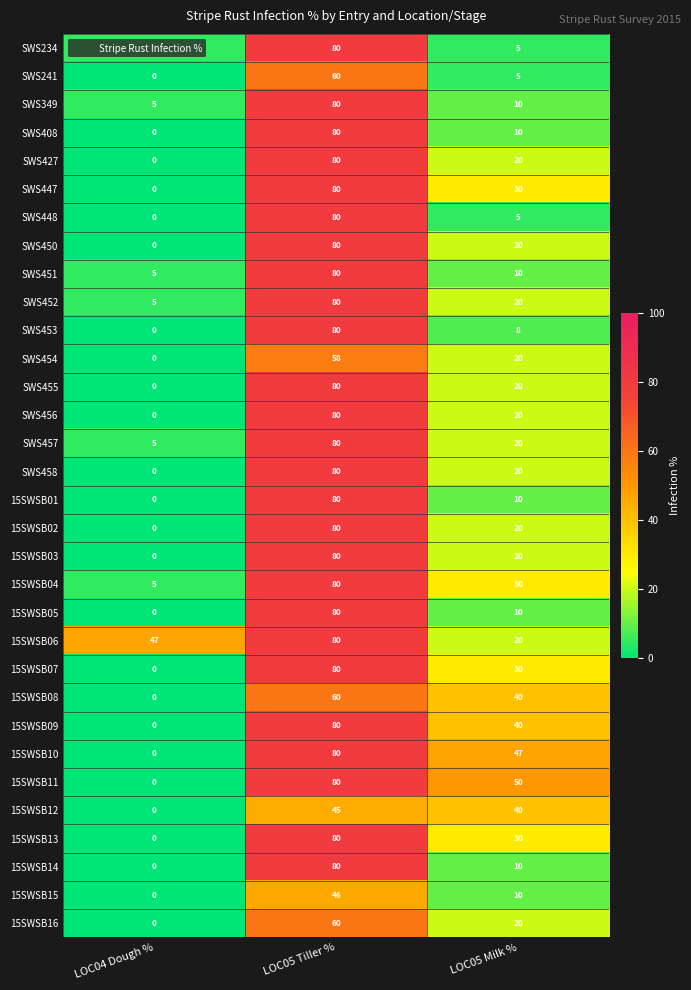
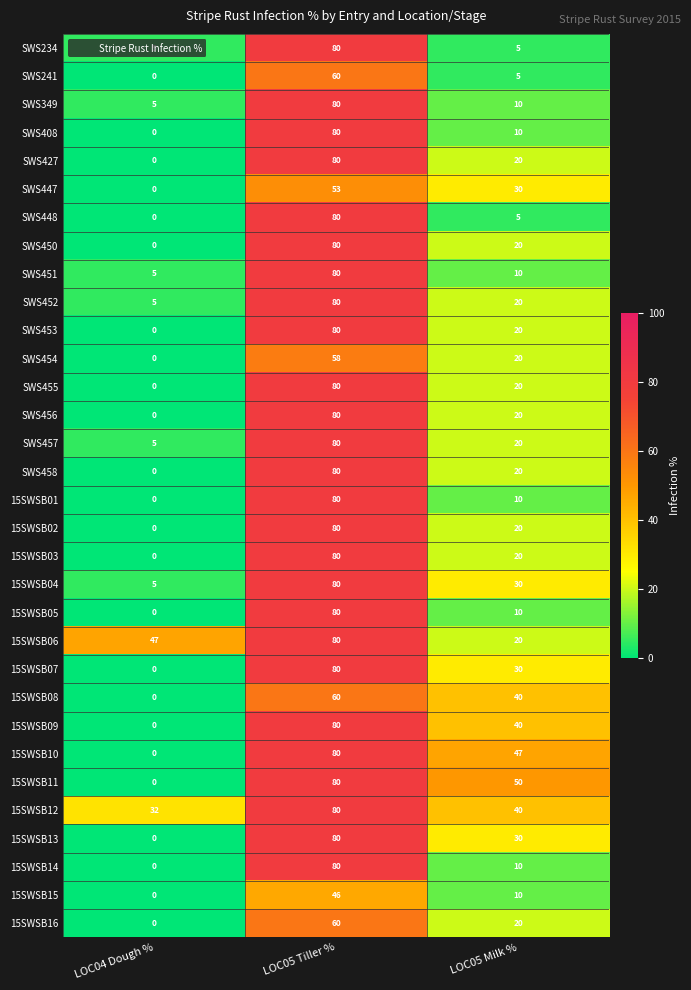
  {
    "SWS234": {
      "LOC05 Tiller %": 80,
      "LOC05 Milk %": 5
    },
    "SWS241": {
      "LOC04 Dough %": 0,
      "LOC05 Tiller %": 60,
      "LOC05 Milk %": 5
    },
    "SWS349": {
      "LOC04 Dough %": 5,
      "LOC05 Tiller %": 80,
      "LOC05 Milk %": 10
    },
    "SWS408": {
      "LOC04 Dough %": 0,
      "LOC05 Tiller %": 80,
      "LOC05 Milk %": 10
    },
    "SWS427": {
      "LOC04 Dough %": 0,
      "LOC05 Tiller %": 80,
      "LOC05 Milk %": 20
    },
    "SWS447": {
      "LOC04 Dough %": 0,
-     "LOC05 Tiller %": 80,
+     "LOC05 Tiller %": 53,
      "LOC05 Milk %": 30
    },
    "SWS448": {
      "LOC04 Dough %": 0,
      "LOC05 Tiller %": 80,
      "LOC05 Milk %": 5
    },
    "SWS450": {
      "LOC04 Dough %": 0,
      "LOC05 Tiller %": 80,
      "LOC05 Milk %": 20
    },
    "SWS451": {
      "LOC04 Dough %": 5,
      "LOC05 Tiller %": 80,
      "LOC05 Milk %": 10
    },
    "SWS452": {
      "LOC04 Dough %": 5,
      "LOC05 Tiller %": 80,
      "LOC05 Milk %": 20
    },
    "SWS453": {
      "LOC04 Dough %": 0,
      "LOC05 Tiller %": 80,
-     "LOC05 Milk %": 8
+     "LOC05 Milk %": 20
    },
    "SWS454": {
      "LOC04 Dough %": 0,
      "LOC05 Tiller %": 58,
      "LOC05 Milk %": 20
    },
    "SWS455": {
      "LOC04 Dough %": 0,
      "LOC05 Tiller %": 80,
      "LOC05 Milk %": 20
    },
    "SWS456": {
      "LOC04 Dough %": 0,
      "LOC05 Tiller %": 80,
      "LOC05 Milk %": 20
    },
    "SWS457": {
      "LOC04 Dough %": 5,
      "LOC05 Tiller %": 80,
      "LOC05 Milk %": 20
    },
    "SWS458": {
      "LOC04 Dough %": 0,
      "LOC05 Tiller %": 80,
      "LOC05 Milk %": 20
    },
    "15SWSB01": {
      "LOC04 Dough %": 0,
      "LOC05 Tiller %": 80,
      "LOC05 Milk %": 10
    },
    "15SWSB02": {
      "LOC04 Dough %": 0,
      "LOC05 Tiller %": 80,
      "LOC05 Milk %": 20
    },
    "15SWSB03": {
      "LOC04 Dough %": 0,
      "LOC05 Tiller %": 80,
      "LOC05 Milk %": 20
    },
    "15SWSB04": {
      "LOC04 Dough %": 5,
      "LOC05 Tiller %": 80,
      "LOC05 Milk %": 30
    },
    "15SWSB05": {
      "LOC04 Dough %": 0,
      "LOC05 Tiller %": 80,
      "LOC05 Milk %": 10
    },
    "15SWSB06": {
      "LOC04 Dough %": 47,
      "LOC05 Tiller %": 80,
      "LOC05 Milk %": 20
    },
    "15SWSB07": {
      "LOC04 Dough %": 0,
      "LOC05 Tiller %": 80,
      "LOC05 Milk %": 30
    },
    "15SWSB08": {
      "LOC04 Dough %": 0,
      "LOC05 Tiller %": 60,
      "LOC05 Milk %": 40
    },
    "15SWSB09": {
      "LOC04 Dough %": 0,
      "LOC05 Tiller %": 80,
      "LOC05 Milk %": 40
    },
    "15SWSB10": {
      "LOC04 Dough %": 0,
      "LOC05 Tiller %": 80,
      "LOC05 Milk %": 47
    },
    "15SWSB11": {
      "LOC04 Dough %": 0,
      "LOC05 Tiller %": 80,
      "LOC05 Milk %": 50
    },
    "15SWSB12": {
-     "LOC04 Dough %": 0,
-     "LOC05 Tiller %": 45,
+     "LOC04 Dough %": 32,
+     "LOC05 Tiller %": 80,
      "LOC05 Milk %": 40
    },
    "15SWSB13": {
      "LOC04 Dough %": 0,
      "LOC05 Tiller %": 80,
      "LOC05 Milk %": 30
    },
    "15SWSB14": {
      "LOC04 Dough %": 0,
      "LOC05 Tiller %": 80,
      "LOC05 Milk %": 10
    },
    "15SWSB15": {
      "LOC04 Dough %": 0,
      "LOC05 Tiller %": 46,
      "LOC05 Milk %": 10
    },
    "15SWSB16": {
      "LOC04 Dough %": 0,
      "LOC05 Tiller %": 60,
      "LOC05 Milk %": 20
    }
  }
